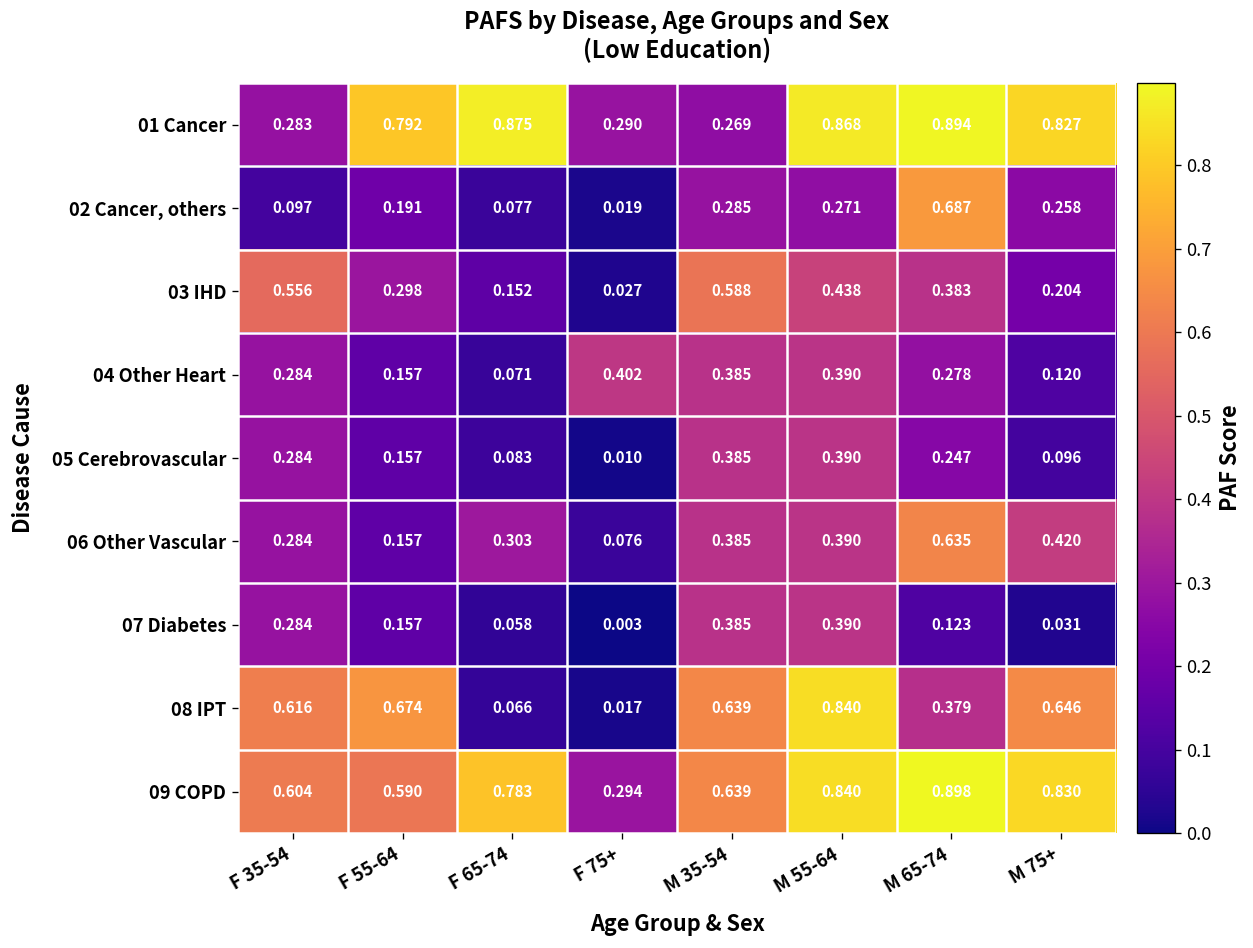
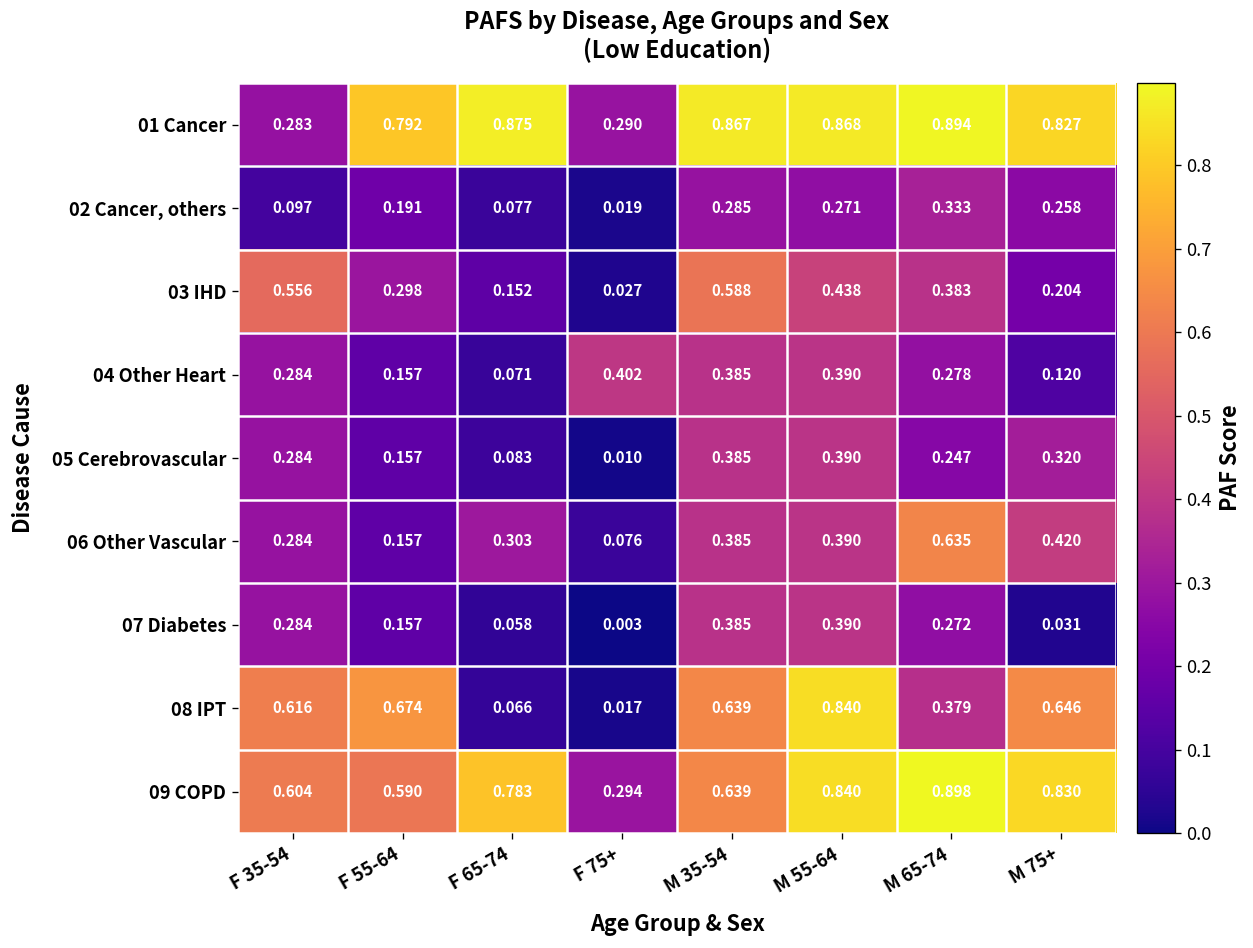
  {
    "01 Cancer": {
      "F 35-54": 0.283,
      "F 55-64": 0.792,
      "F 65-74": 0.875,
      "F 75+": 0.290,
-     "M 35-54": 0.269,
+     "M 35-54": 0.867,
      "M 55-64": 0.868,
      "M 65-74": 0.894,
      "M 75+": 0.827
    },
    "02 Cancer, others": {
      "F 35-54": 0.097,
      "F 55-64": 0.191,
      "F 65-74": 0.077,
      "F 75+": 0.019,
      "M 35-54": 0.285,
      "M 55-64": 0.271,
-     "M 65-74": 0.687,
+     "M 65-74": 0.333,
      "M 75+": 0.258
    },
    "03 IHD": {
      "F 35-54": 0.556,
      "F 55-64": 0.298,
      "F 65-74": 0.152,
      "F 75+": 0.027,
      "M 35-54": 0.588,
      "M 55-64": 0.438,
      "M 65-74": 0.383,
      "M 75+": 0.204
    },
    "04 Other Heart": {
      "F 35-54": 0.284,
      "F 55-64": 0.157,
      "F 65-74": 0.071,
      "F 75+": 0.402,
      "M 35-54": 0.385,
      "M 55-64": 0.390,
      "M 65-74": 0.278,
      "M 75+": 0.120
    },
    "05 Cerebrovascular": {
      "F 35-54": 0.284,
      "F 55-64": 0.157,
      "F 65-74": 0.083,
      "F 75+": 0.010,
      "M 35-54": 0.385,
      "M 55-64": 0.390,
      "M 65-74": 0.247,
-     "M 75+": 0.096
+     "M 75+": 0.320
    },
    "06 Other Vascular": {
      "F 35-54": 0.284,
      "F 55-64": 0.157,
      "F 65-74": 0.303,
      "F 75+": 0.076,
      "M 35-54": 0.385,
      "M 55-64": 0.390,
      "M 65-74": 0.635,
      "M 75+": 0.420
    },
    "07 Diabetes": {
      "F 35-54": 0.284,
      "F 55-64": 0.157,
      "F 65-74": 0.058,
      "F 75+": 0.003,
      "M 35-54": 0.385,
      "M 55-64": 0.390,
-     "M 65-74": 0.123,
+     "M 65-74": 0.272,
      "M 75+": 0.031
    },
    "08 IPT": {
      "F 35-54": 0.616,
      "F 55-64": 0.674,
      "F 65-74": 0.066,
      "F 75+": 0.017,
      "M 35-54": 0.639,
      "M 55-64": 0.840,
      "M 65-74": 0.379,
      "M 75+": 0.646
    },
    "09 COPD": {
      "F 35-54": 0.604,
      "F 55-64": 0.590,
      "F 65-74": 0.783,
      "F 75+": 0.294,
      "M 35-54": 0.639,
      "M 55-64": 0.840,
      "M 65-74": 0.898,
      "M 75+": 0.830
    }
  }
